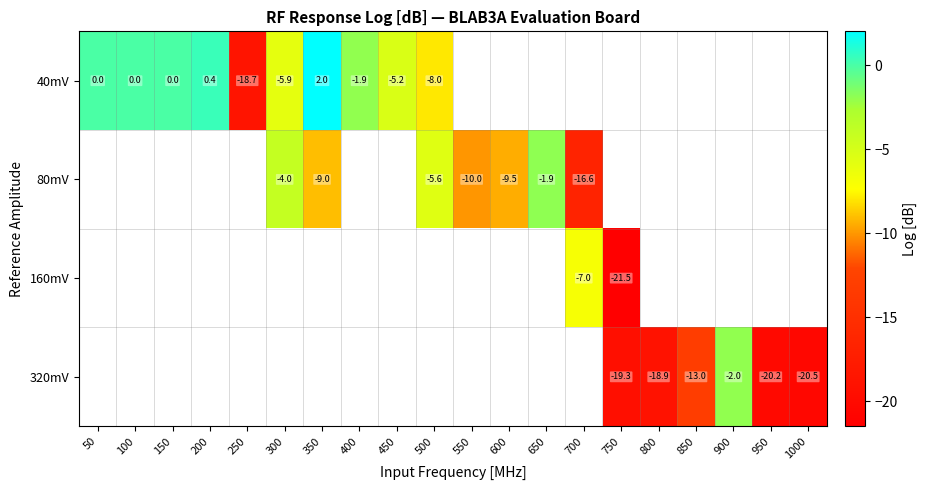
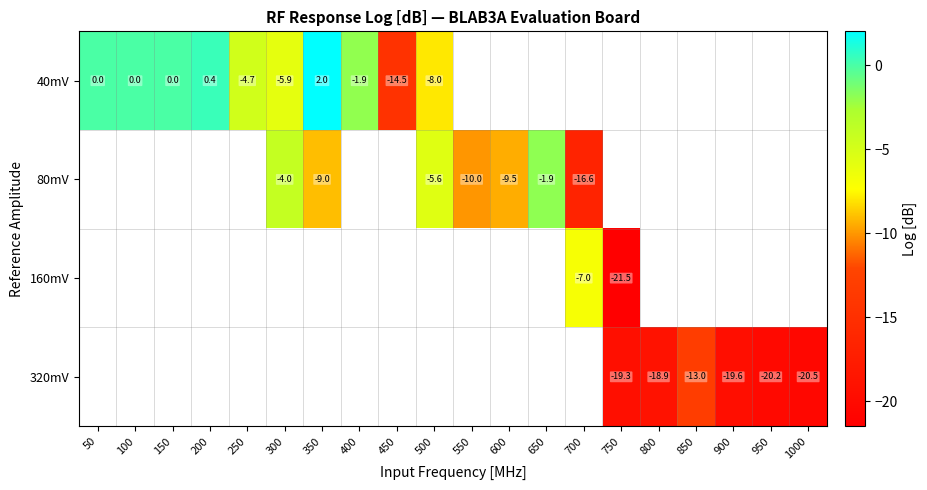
  {
    "40mV": {
-     "250": -18.7,
-     "450": -5.2
+     "250": -4.7,
+     "450": -14.5
    },
    "320mV": {
-     "900": -2.0
+     "900": -19.6
    }
  }
